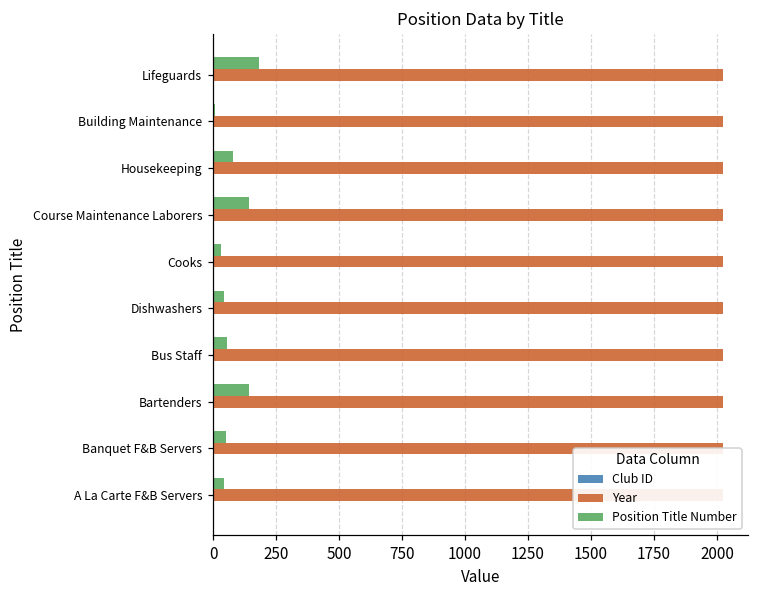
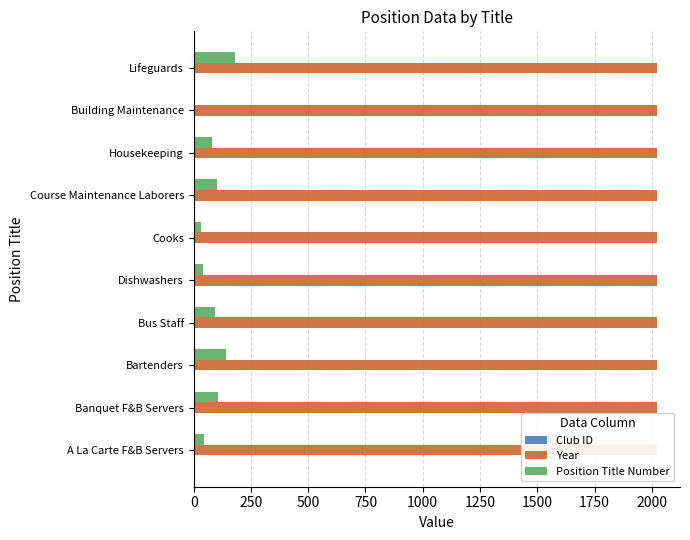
  {
    "Club ID": {
      "Lifeguards": 0,
      "Building Maintenance": 0,
      "Housekeeping": 0,
      "Course Maintenance Laborers": 0,
      "Cooks": 0,
      "Dishwashers": 0,
      "Bus Staff": 0,
      "Bartenders": 0,
      "Banquet F&B Servers": 0,
      "A La Carte F&B Servers": 0
    },
    "Year": {
      "Lifeguards": 2020,
      "Building Maintenance": 2020,
      "Housekeeping": 2020,
      "Course Maintenance Laborers": 2020,
      "Cooks": 2020,
      "Dishwashers": 2020,
      "Bus Staff": 2020,
      "Bartenders": 2020,
      "Banquet F&B Servers": 2020
    },
    "Position Title Number": {
      "Lifeguards": 180,
      "Housekeeping": 80,
-     "Course Maintenance Laborers": 140,
+     "Course Maintenance Laborers": 100,
      "Cooks": 30,
      "Dishwashers": 40,
-     "Bus Staff": 60,
+     "Bus Staff": 100,
      "Bartenders": 140,
-     "Banquet F&B Servers": 50,
+     "Banquet F&B Servers": 110,
      "A La Carte F&B Servers": 50
    }
  }
